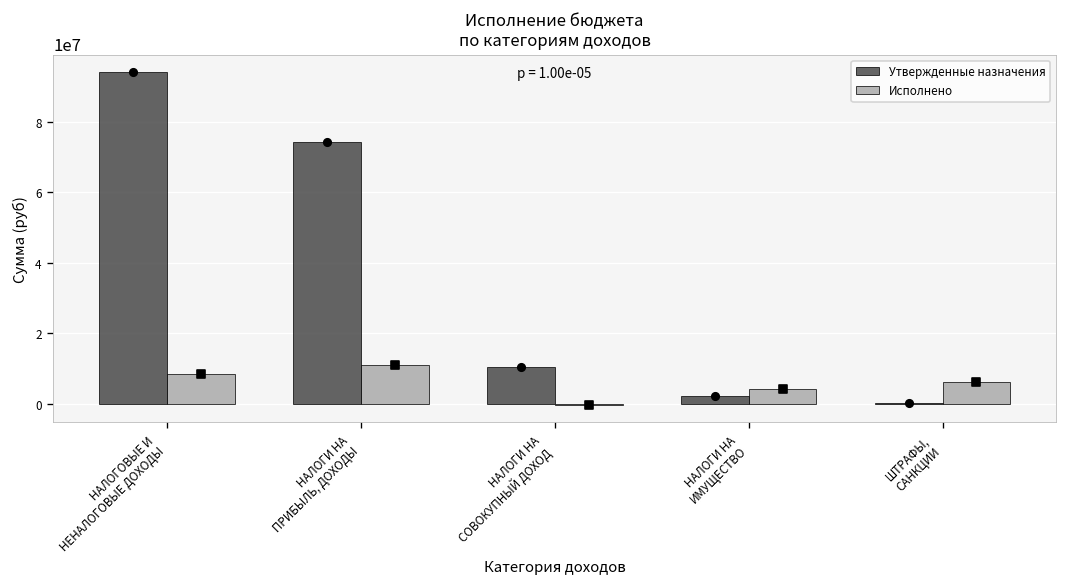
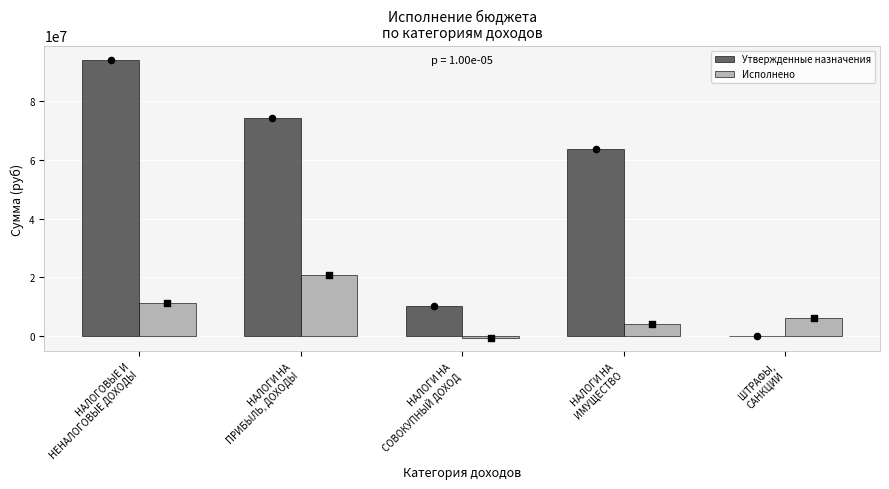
  {
    "Утвержденные назначения": {
      "НАЛОГОВЫЕ И НЕНАЛОГОВЫЕ ДОХОДЫ": 94000000,
      "НАЛОГИ НА ПРИБЫЛЬ, ДОХОДЫ": 74000000,
      "НАЛОГИ НА СОВОКУПНЫЙ ДОХОД": 10000000,
-     "НАЛОГИ НА ИМУЩЕСТВО": 2000000
+     "НАЛОГИ НА ИМУЩЕСТВО": 64000000
    },
    "Исполнено": {
-     "НАЛОГОВЫЕ И НЕНАЛОГОВЫЕ ДОХОДЫ": 8000000,
-     "НАЛОГИ НА ПРИБЫЛЬ, ДОХОДЫ": 11000000,
+     "НАЛОГОВЫЕ И НЕНАЛОГОВЫЕ ДОХОДЫ": 11000000,
+     "НАЛОГИ НА ПРИБЫЛЬ, ДОХОДЫ": 21000000,
      "НАЛОГИ НА ИМУЩЕСТВО": 4000000,
      "ШТРАФЫ, САНКЦИИ": 6000000
    }
  }
